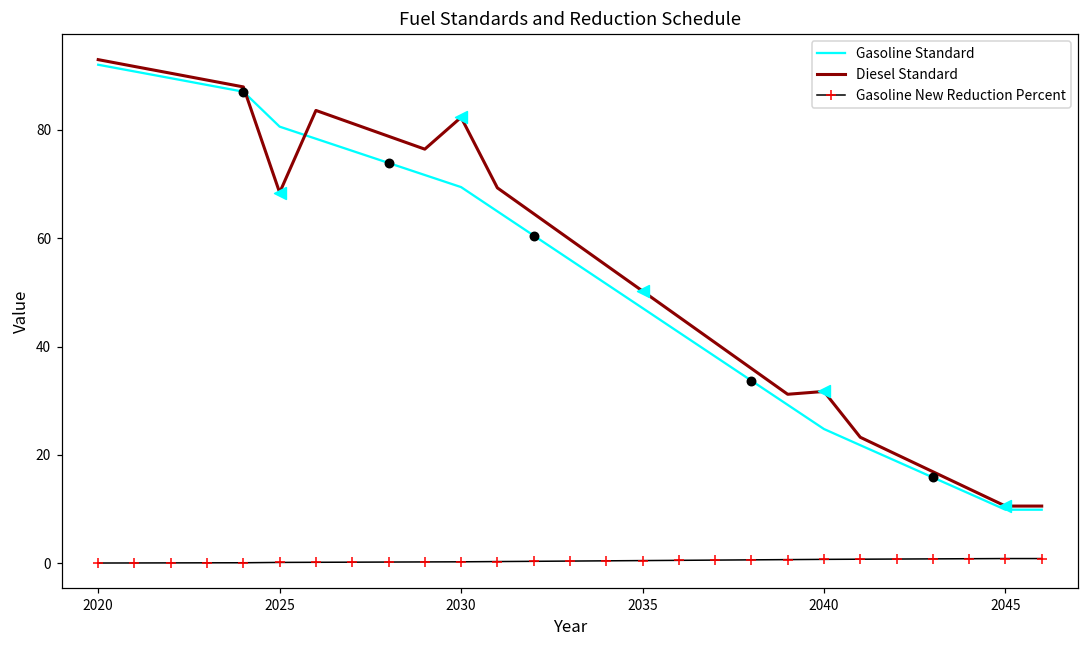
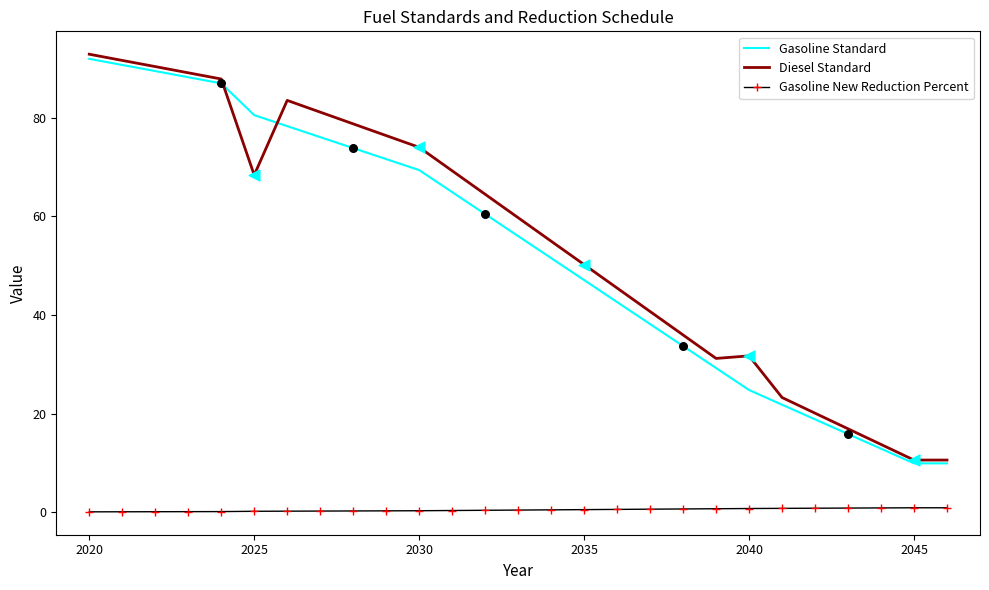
  {
    "Diesel Standard": {
      "2020": 93,
-     "2030": 82
+     "2030": 74
    }
  }
